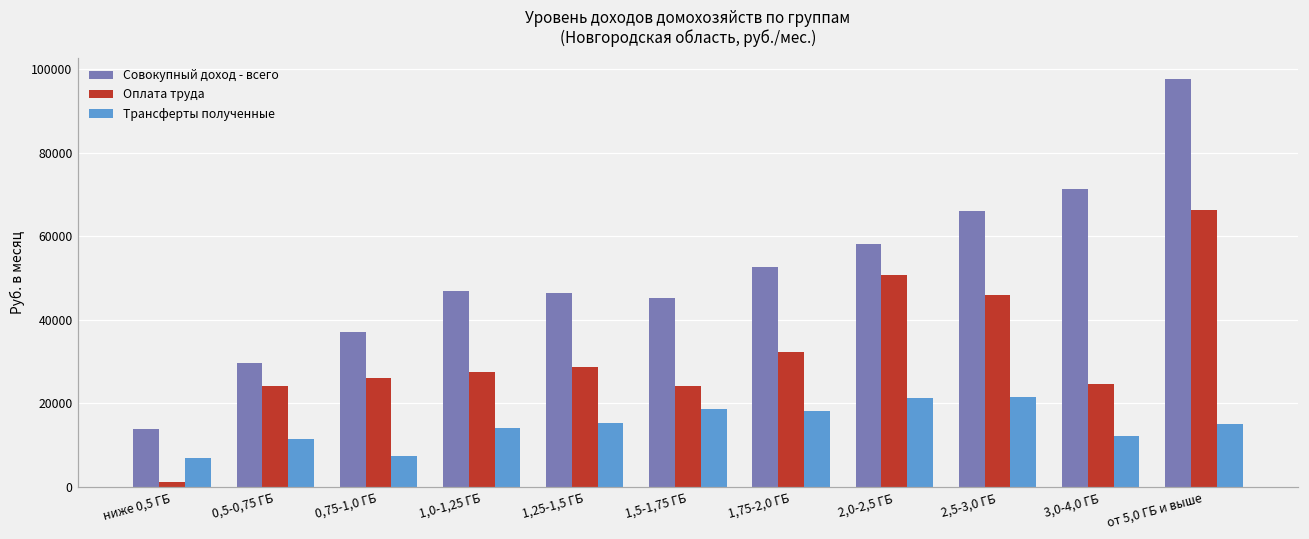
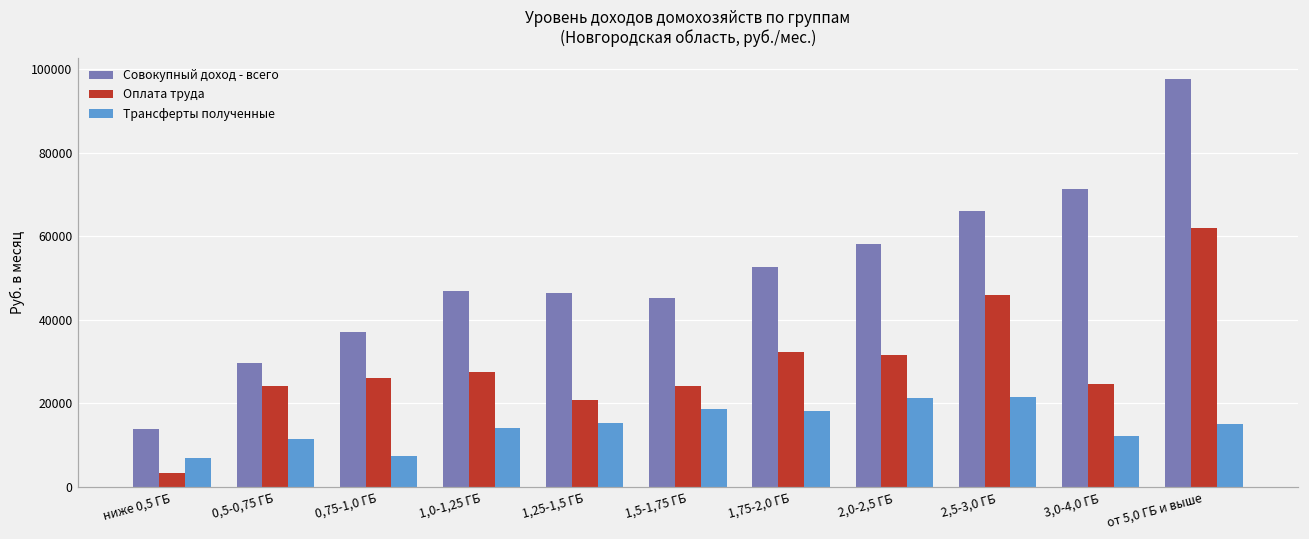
  {
    "Оплата труда": {
-     "ниже 0,5 ГБ": 1000,
+     "ниже 0,5 ГБ": 3000,
      "0,5-0,75 ГБ": 24000,
      "0,75-1,0 ГБ": 26000,
      "1,0-1,25 ГБ": 28000,
-     "1,25-1,5 ГБ": 29000,
+     "1,25-1,5 ГБ": 21000,
      "1,5-1,75 ГБ": 24000,
      "1,75-2,0 ГБ": 32000,
-     "2,0-2,5 ГБ": 51000,
+     "2,0-2,5 ГБ": 32000,
      "2,5-3,0 ГБ": 46000,
      "3,0-4,0 ГБ": 25000,
-     "от 5,0 ГБ и выше": 66000
+     "от 5,0 ГБ и выше": 62000
    }
  }
